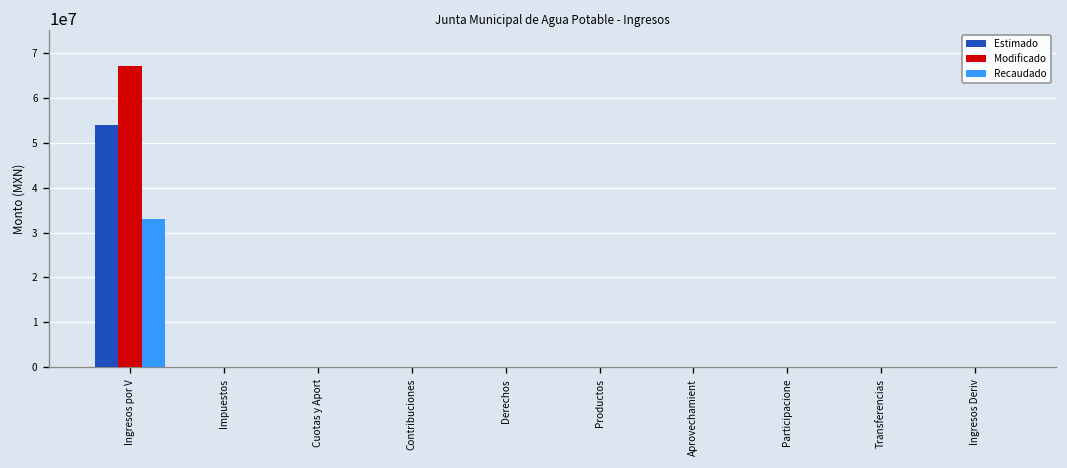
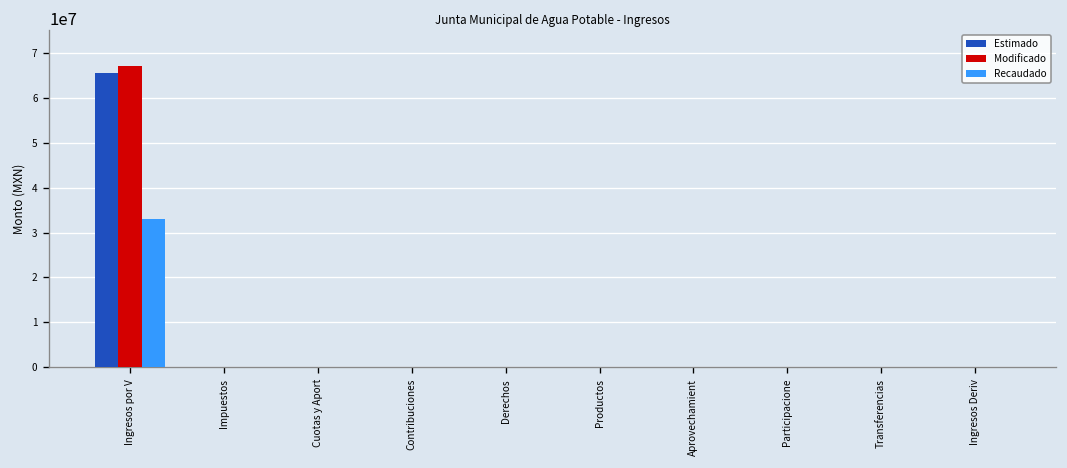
  {
    "Estimado": {
-     "Ingresos por V": 54000000,
+     "Ingresos por V": 65000000,
      "Impuestos": 0,
      "Cuotas y Aport": 0,
      "Contribuciones": 0,
      "Derechos": 0,
      "Productos": 0,
      "Aprovechamient": 0,
      "Participacione": 0,
      "Transferencias": 0,
      "Ingresos Deriv": 0
    },
    "Modificado": {
      "Ingresos por V": 67000000,
      "Impuestos": 0,
      "Cuotas y Aport": 0,
      "Contribuciones": 0,
      "Derechos": 0,
      "Productos": 0,
      "Aprovechamient": 0,
      "Participacione": 0,
      "Transferencias": 0,
      "Ingresos Deriv": 0
    },
    "Recaudado": {
      "Ingresos por V": 33000000,
      "Impuestos": 0,
      "Cuotas y Aport": 0,
      "Contribuciones": 0,
      "Derechos": 0,
      "Productos": 0,
      "Aprovechamient": 0,
      "Participacione": 0,
      "Transferencias": 0,
      "Ingresos Deriv": 0
    }
  }
